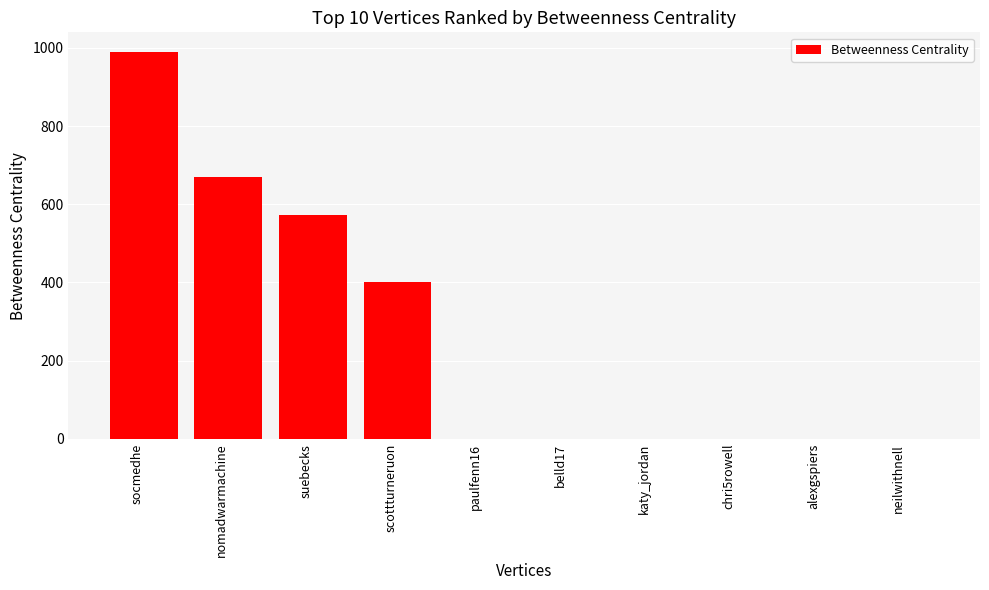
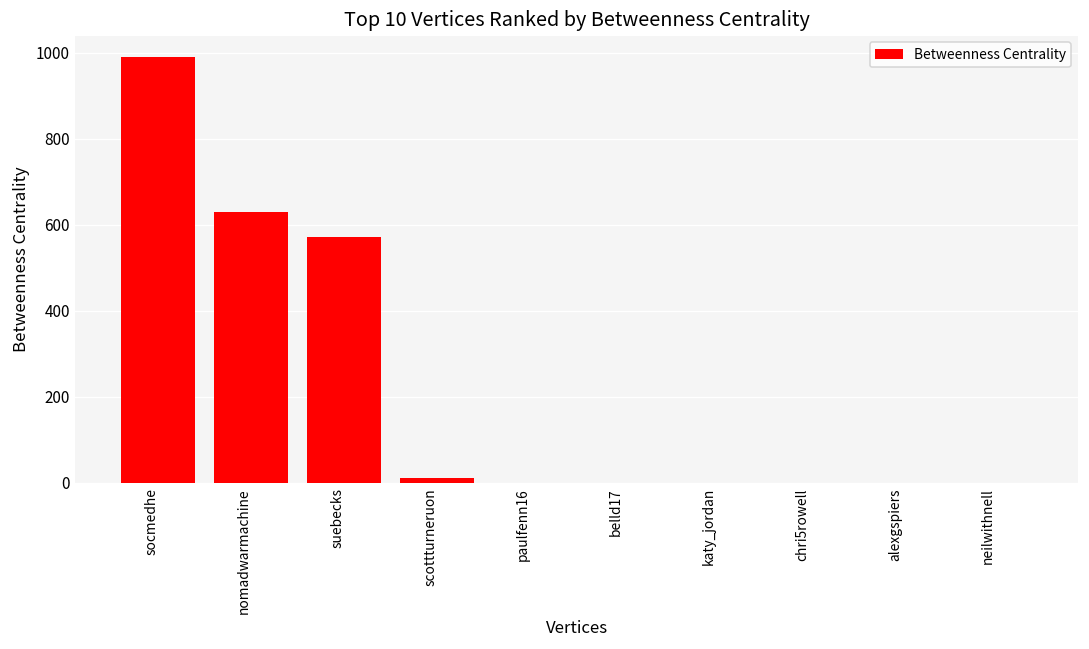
  {
    "socmedhe": 990,
-   "nomadwarmachine": 670,
+   "nomadwarmachine": 630,
    "suebecks": 570,
-   "scottturneruon": 400,
+   "scottturneruon": 10,
    "paulfenn16": 0,
    "belld17": 0,
    "katy_jordan": 0,
    "chri5rowell": 0,
    "alexgspiers": 0,
    "neilwithnell": 0
  }
